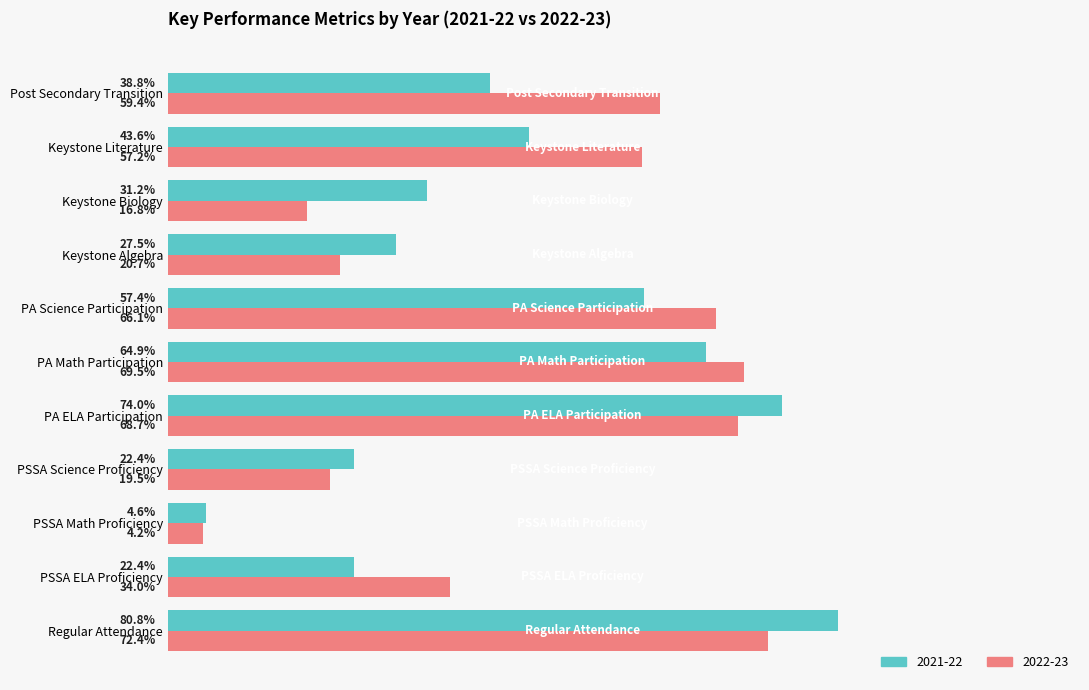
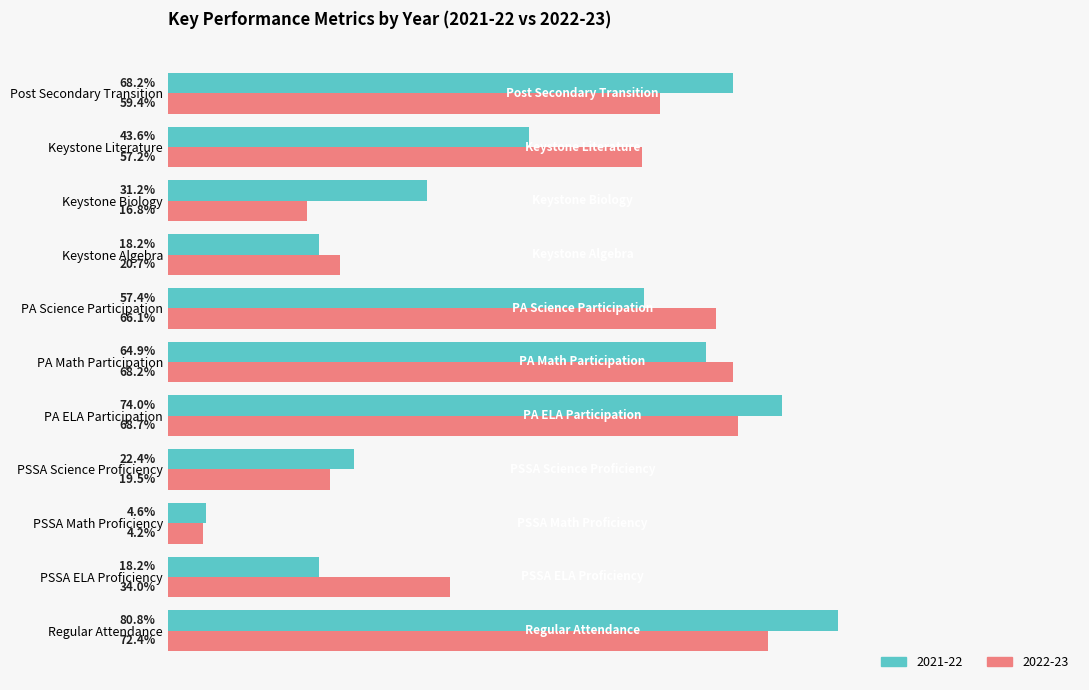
  {
    "2021-22": {
-     "Post Secondary Transition": "38.8%",
-     "Keystone Algebra": "27.5%",
-     "PSSA ELA Proficiency": "22.4%"
+     "Post Secondary Transition": "68.2%",
+     "Keystone Algebra": "18.2%",
+     "PSSA ELA Proficiency": "18.2%"
    },
    "2022-23": {
-     "PA Math Participation": "69.5%"
+     "PA Math Participation": "68.2%"
    }
  }
